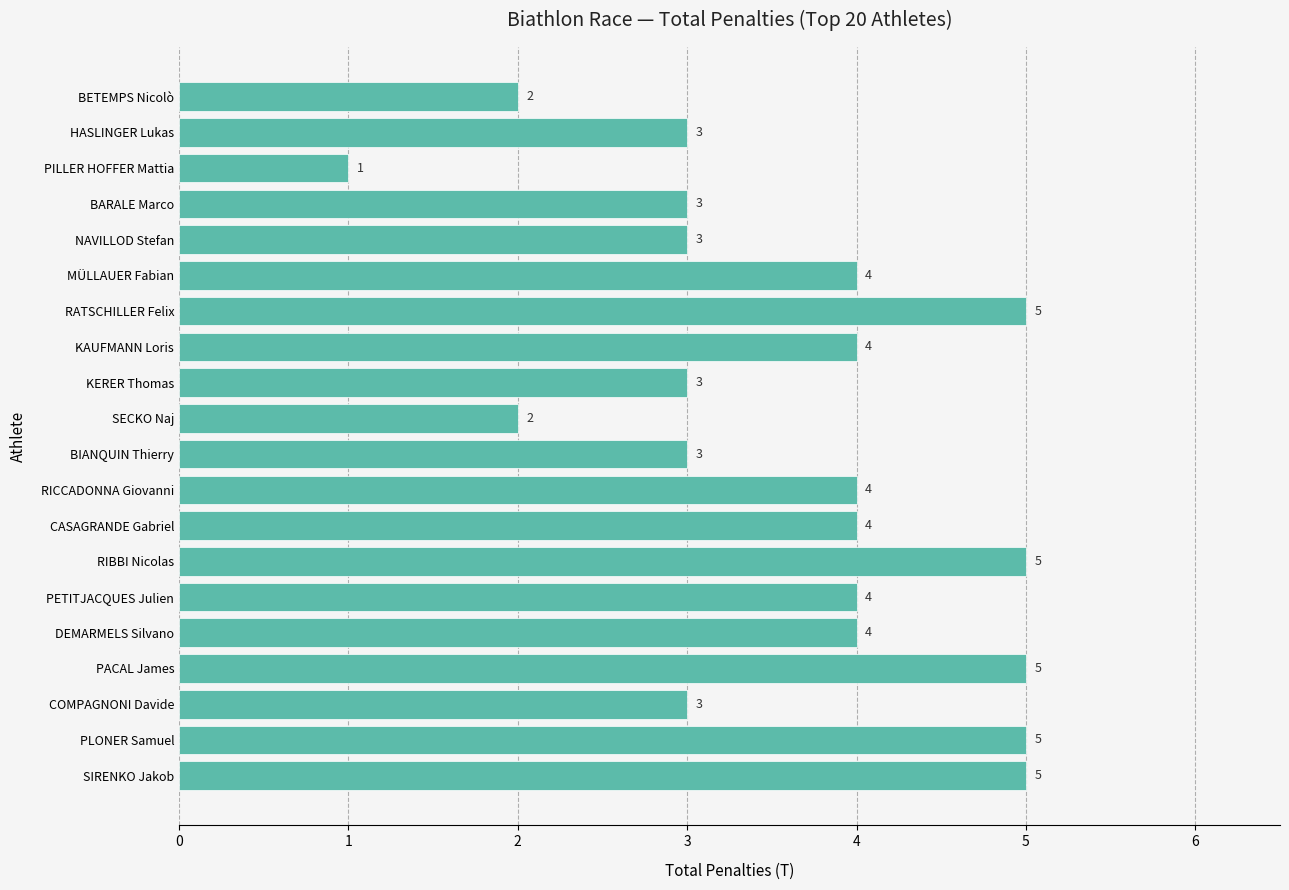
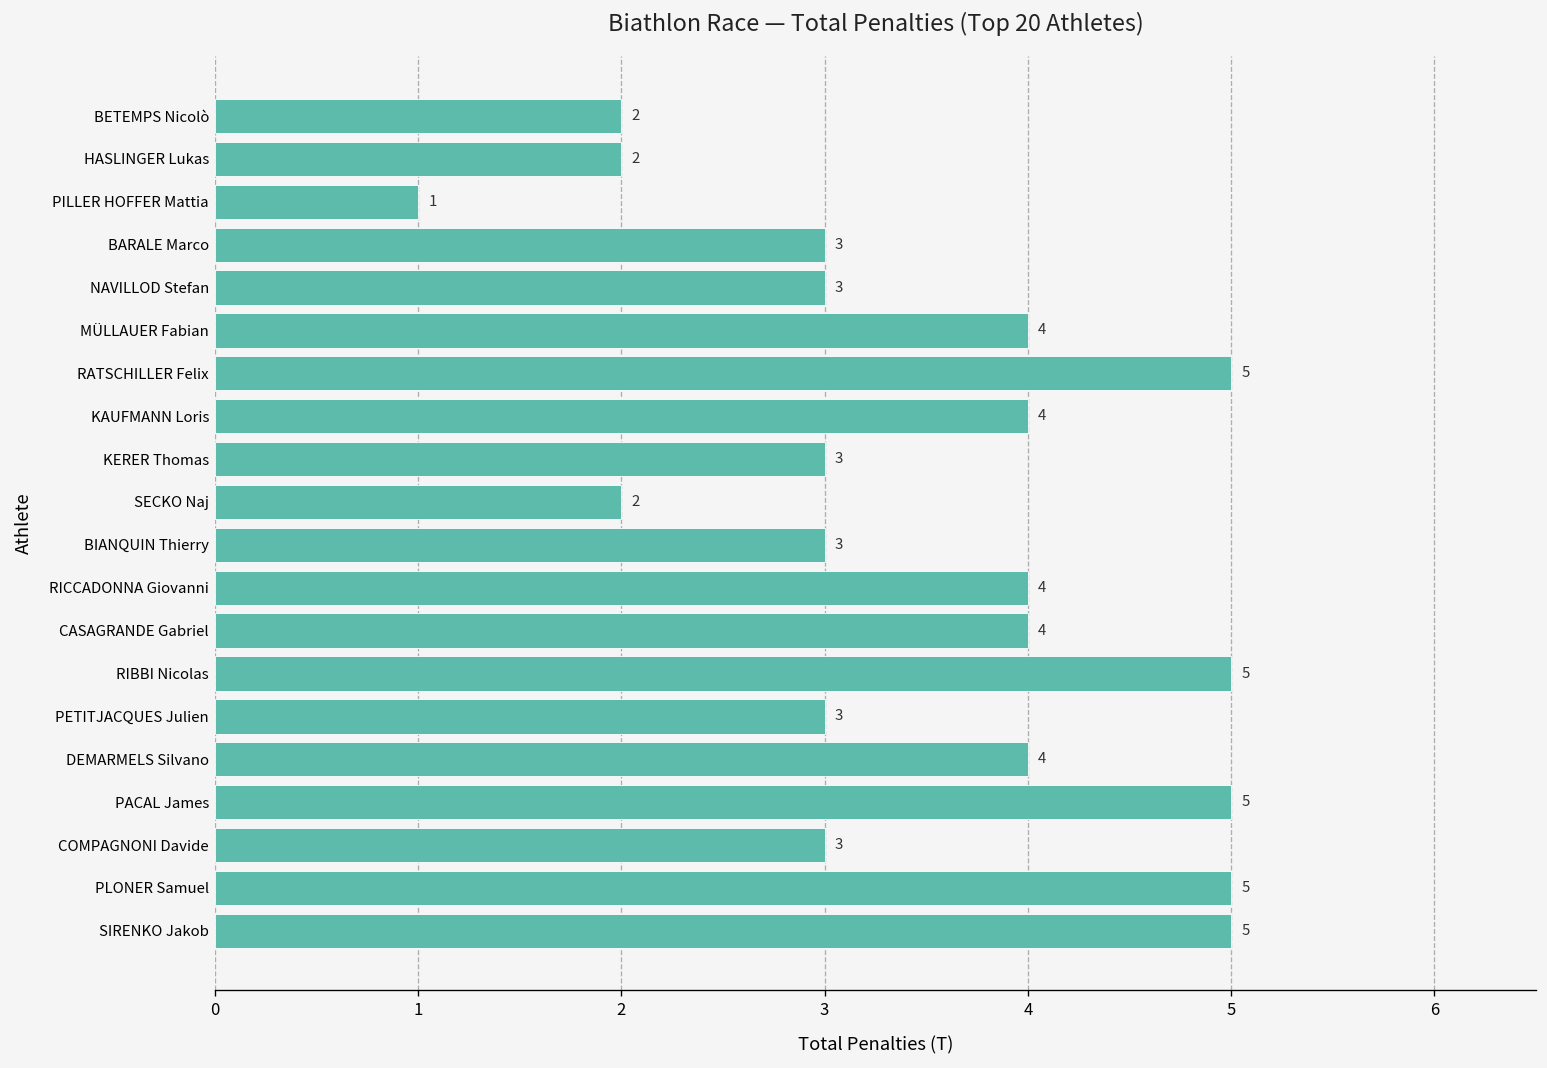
  {
    "BETEMPS Nicolò": 2,
-   "HASLINGER Lukas": 3,
+   "HASLINGER Lukas": 2,
    "PILLER HOFFER Mattia": 1,
    "BARALE Marco": 3,
    "NAVILLOD Stefan": 3,
    "MÜLLAUER Fabian": 4,
    "RATSCHILLER Felix": 5,
    "KAUFMANN Loris": 4,
    "KERER Thomas": 3,
    "SECKO Naj": 2,
    "BIANQUIN Thierry": 3,
    "RICCADONNA Giovanni": 4,
    "CASAGRANDE Gabriel": 4,
    "RIBBI Nicolas": 5,
-   "PETITJACQUES Julien": 4,
+   "PETITJACQUES Julien": 3,
    "DEMARMELS Silvano": 4,
    "PACAL James": 5,
    "COMPAGNONI Davide": 3,
    "PLONER Samuel": 5,
    "SIRENKO Jakob": 5
  }
